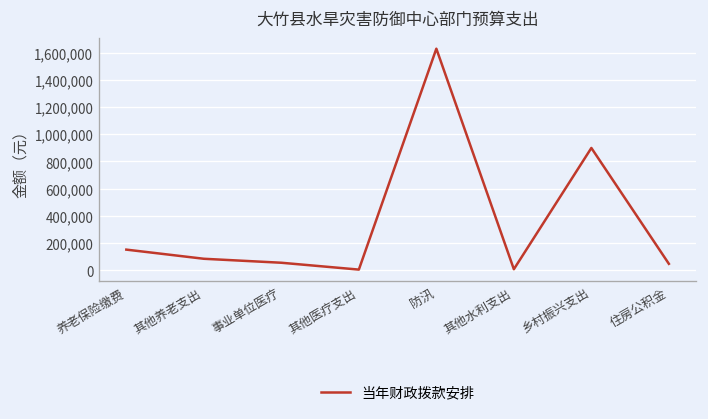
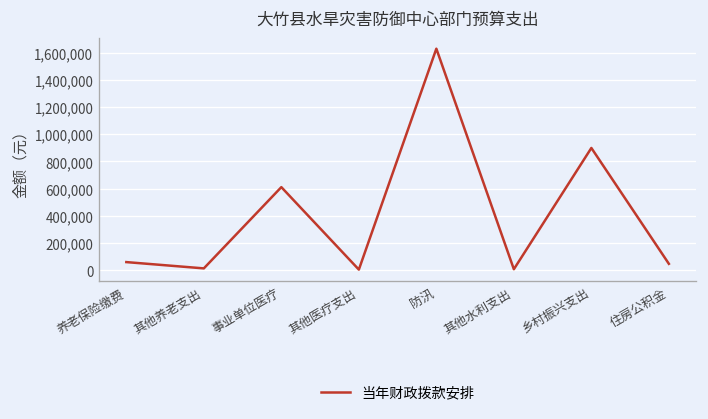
  {
-   "养老保险缴费": "150,000",
-   "其他养老支出": "80,000",
-   "事业单位医疗": "50,000",
+   "养老保险缴费": "60,000",
+   "其他养老支出": "10,000",
+   "事业单位医疗": "610,000",
    "其他医疗支出": "0",
    "防汛": "1,630,000",
    "其他水利支出": "10,000",
    "乡村振兴支出": "900,000",
    "住房公积金": "50,000"
  }
